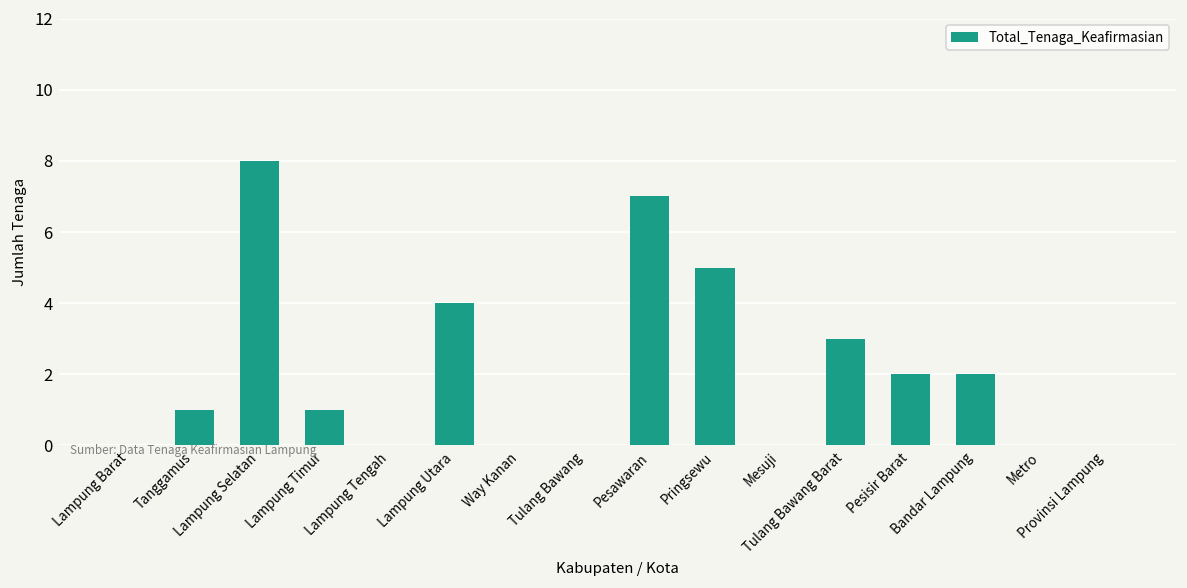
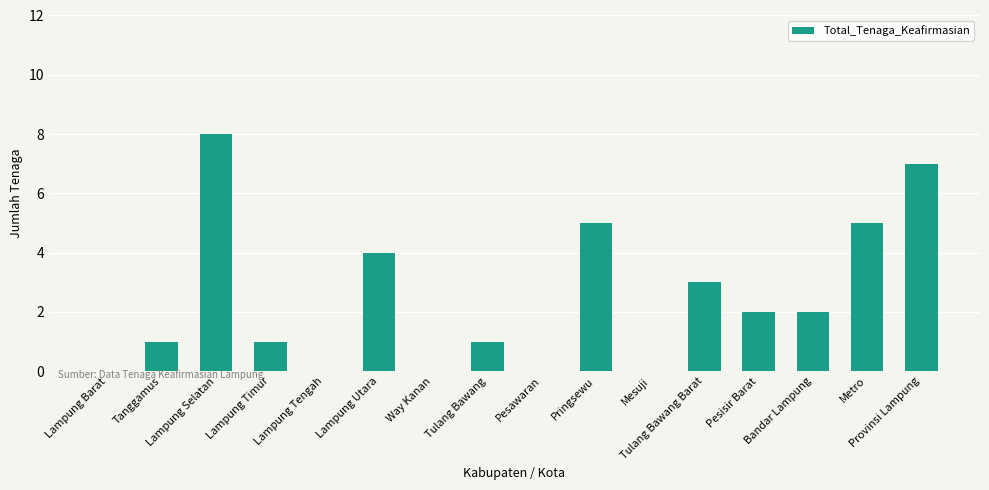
  {
    "Lampung Barat": 0,
    "Tanggamus": 1,
    "Lampung Selatan": 8,
    "Lampung Timur": 1,
    "Lampung Tengah": 0,
    "Lampung Utara": 4,
    "Way Kanan": 0,
-   "Tulang Bawang": 0,
-   "Pesawaran": 7,
+   "Tulang Bawang": 1,
+   "Pesawaran": 0,
    "Pringsewu": 5,
    "Mesuji": 0,
    "Tulang Bawang Barat": 3,
    "Pesisir Barat": 2,
    "Bandar Lampung": 2,
-   "Metro": 0,
-   "Provinsi Lampung": 0
+   "Metro": 5,
+   "Provinsi Lampung": 7
  }
